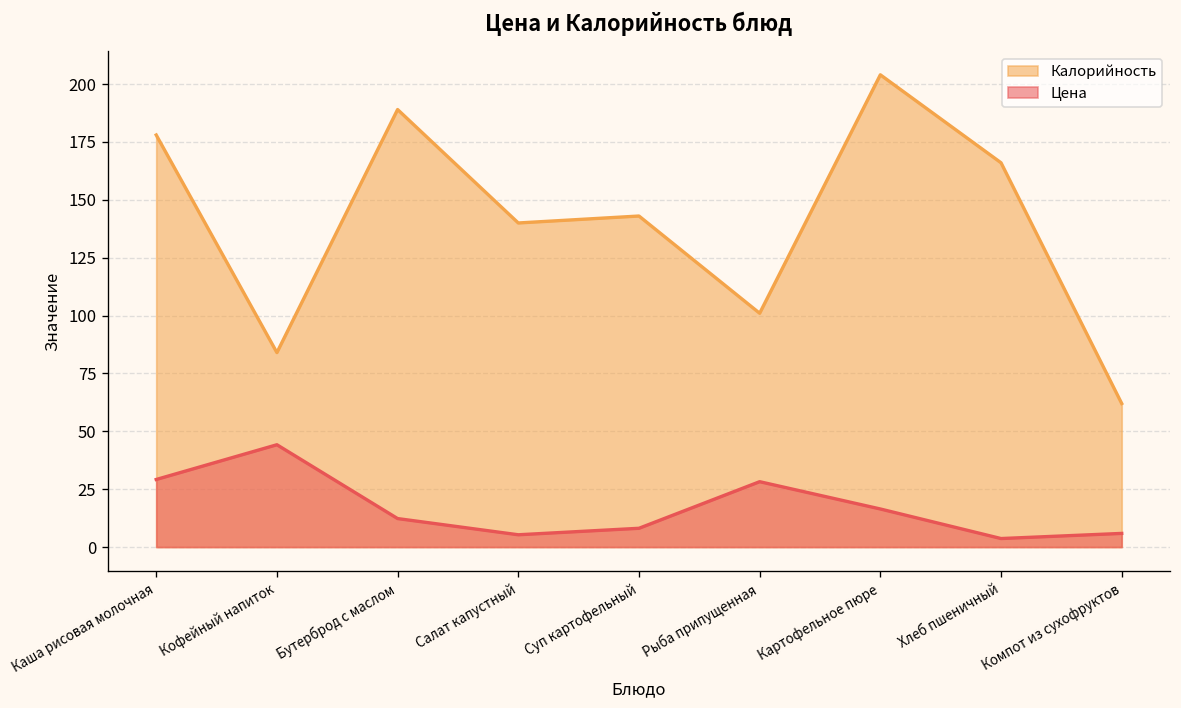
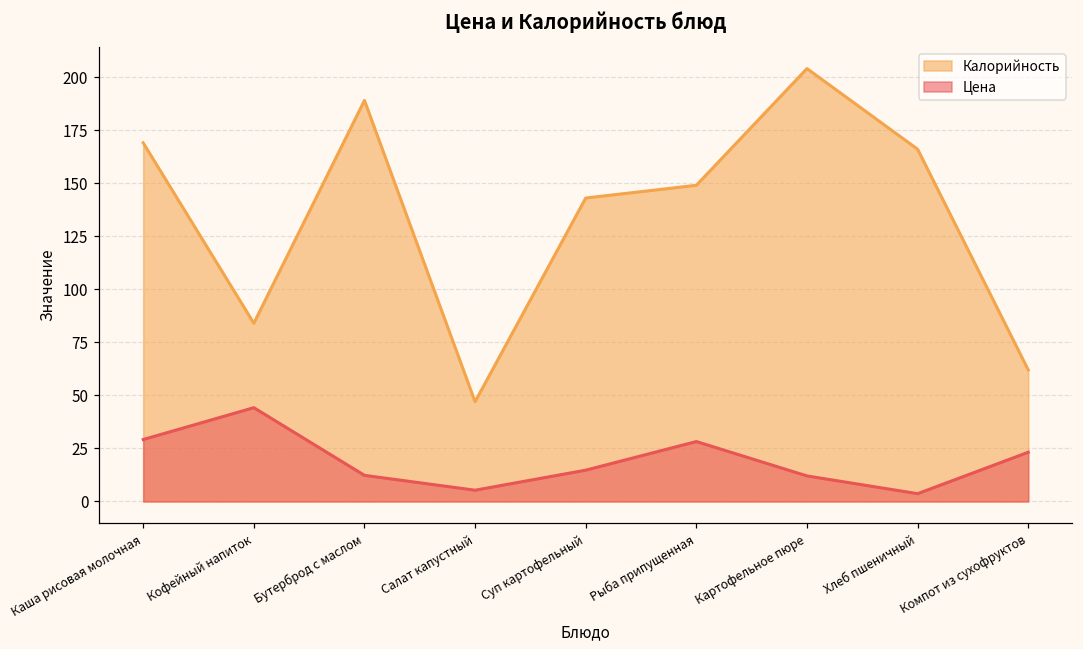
  {
    "Калорийность": {
-     "Каша рисовая молочная": 178,
+     "Каша рисовая молочная": 169,
      "Кофейный напиток": 84,
      "Бутерброд с маслом": 189,
-     "Салат капустный": 140,
+     "Салат капустный": 47,
      "Суп картофельный": 143,
-     "Рыба припущенная": 101,
+     "Рыба припущенная": 149,
      "Картофельное пюре": 204,
      "Хлеб пшеничный": 166,
      "Компот из сухофруктов": 62
    },
    "Цена": {
      "Каша рисовая молочная": 29,
      "Кофейный напиток": 44,
      "Бутерброд с маслом": 12,
      "Салат капустный": 5,
-     "Суп картофельный": 8,
+     "Суп картофельный": 15,
      "Рыба припущенная": 28,
-     "Картофельное пюре": 16,
+     "Картофельное пюре": 12,
      "Хлеб пшеничный": 4,
-     "Компот из сухофруктов": 6
+     "Компот из сухофруктов": 23
    }
  }
